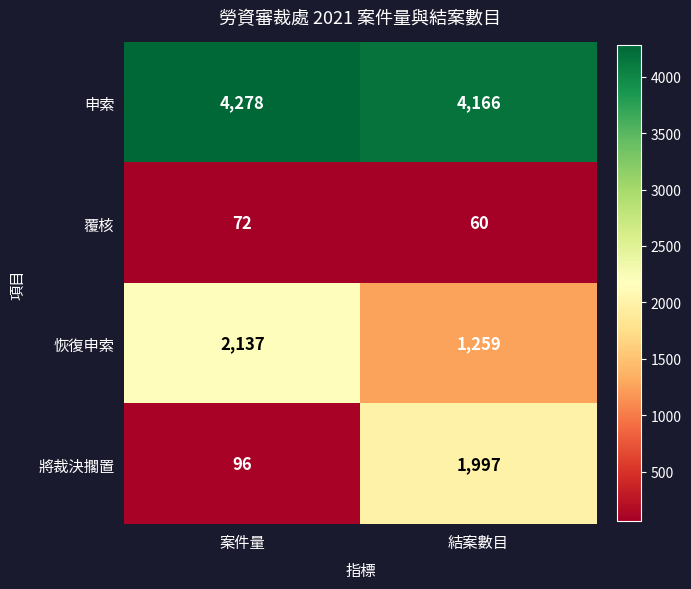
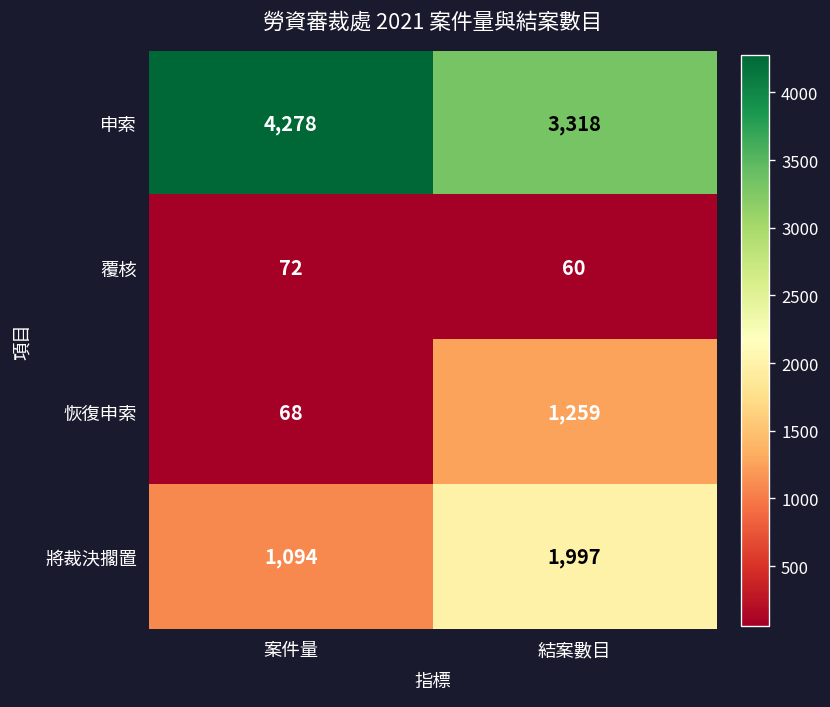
  {
    "申索": {
      "案件量": "4,278",
-     "結案數目": "4,166"
+     "結案數目": "3,318"
    },
    "覆核": {
      "案件量": "72",
      "結案數目": "60"
    },
    "恢復申索": {
-     "案件量": "2,137",
+     "案件量": "68",
      "結案數目": "1,259"
    },
    "將裁決擱置": {
-     "案件量": "96",
+     "案件量": "1,094",
      "結案數目": "1,997"
    }
  }
